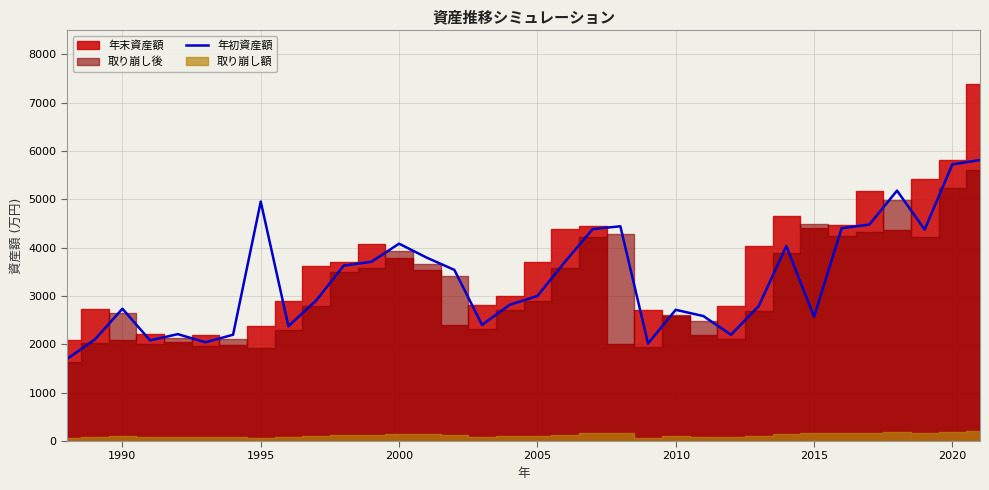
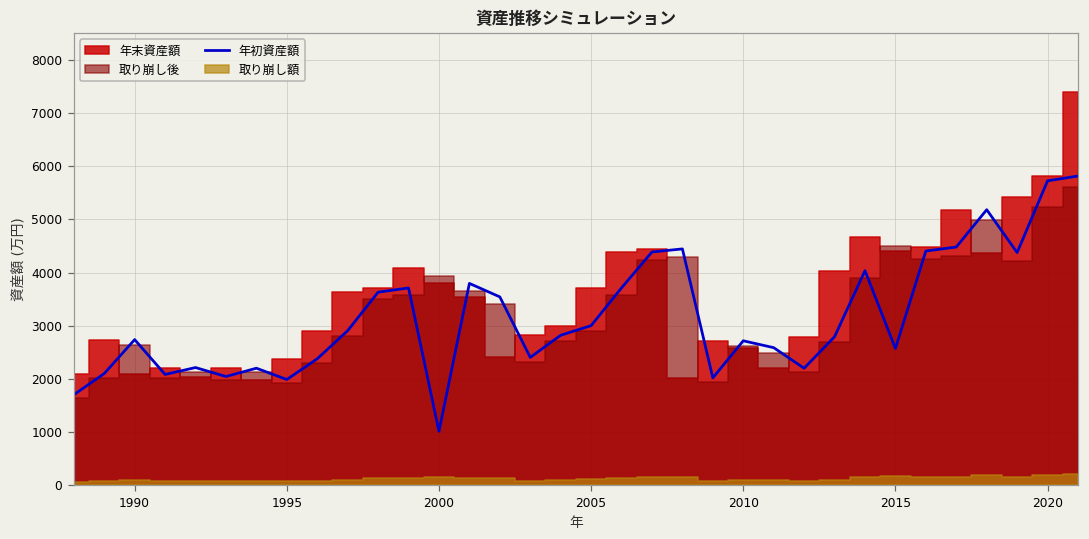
  {
    "年初資産額": {
      "1990": 2700,
-     "1995": 5000,
-     "2000": 4100,
+     "1995": 2000,
+     "2000": 1000,
      "2005": 3000,
      "2010": 2700,
      "2015": 2600,
      "2020": 5700
    }
  }
